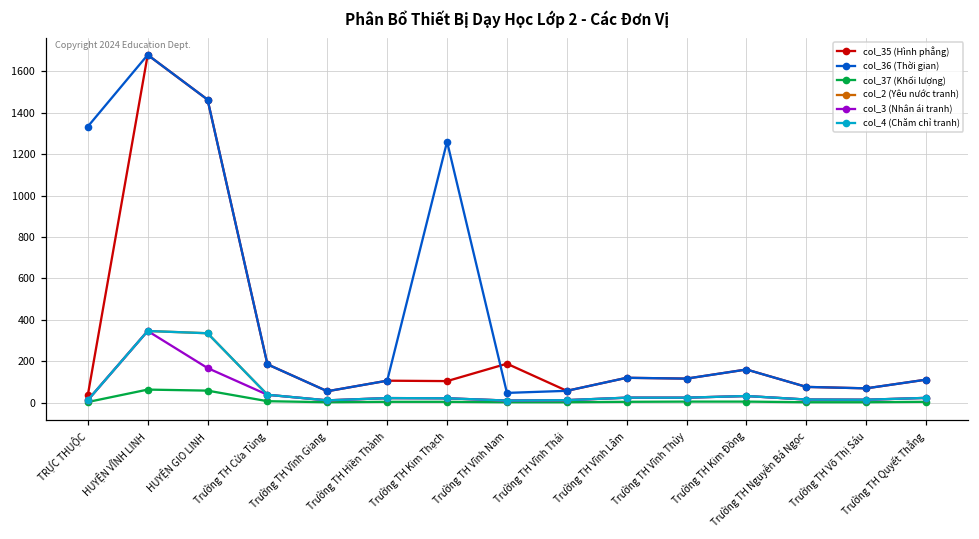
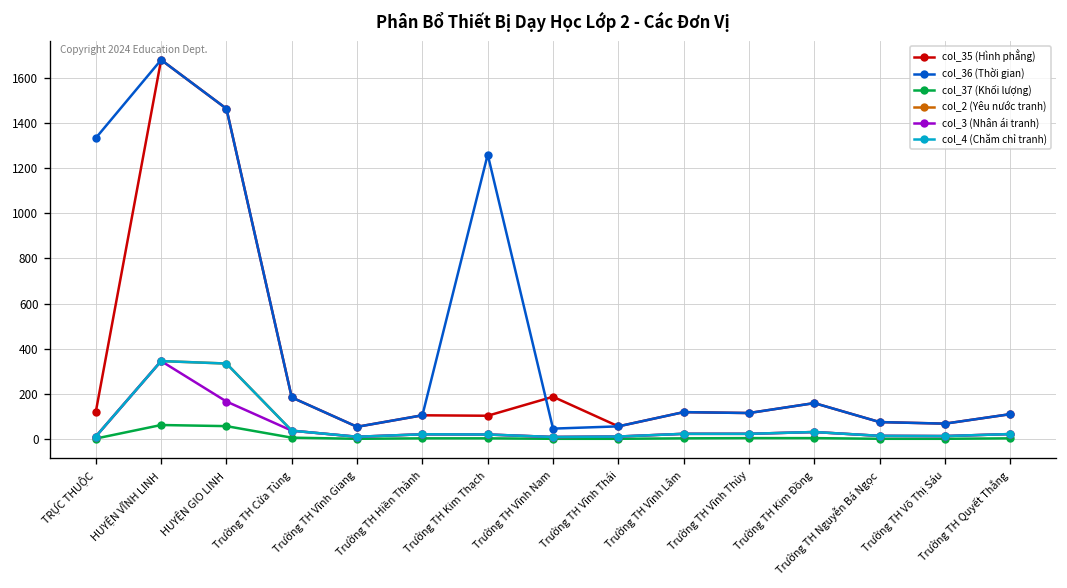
  {
    "col_35 (Hình phẳng)": {
-     "TRỰC THUỘC": 40,
+     "TRỰC THUỘC": 120,
      "Trường TH Kim Thạch": 100,
      "Trường TH Vĩnh Nam": 190
    },
    "col_36 (Thời gian)": {
      "TRỰC THUỘC": 1330,
      "Trường TH Kim Thạch": 1260,
      "Trường TH Vĩnh Nam": 50
    },
    "col_37 (Khối lượng)": {
      "HUYỆN VĨNH LINH": 60,
      "HUYỆN GIO LINH": 60,
      "Trường TH Cửa Tùng": 10,
      "Trường TH Hiền Thành": 0,
      "Trường TH Kim Thạch": 0,
      "Trường TH Vĩnh Lâm": 0,
      "Trường TH Vĩnh Thủy": 10,
      "Trường TH Kim Đồng": 10,
      "Trường TH Quyết Thắng": 0
    },
    "col_4 (Chăm chỉ tranh)": {
      "HUYỆN GIO LINH": 340
    },
    "col_3 (Nhân ái tranh)": {
      "HUYỆN GIO LINH": 170
    }
  }
